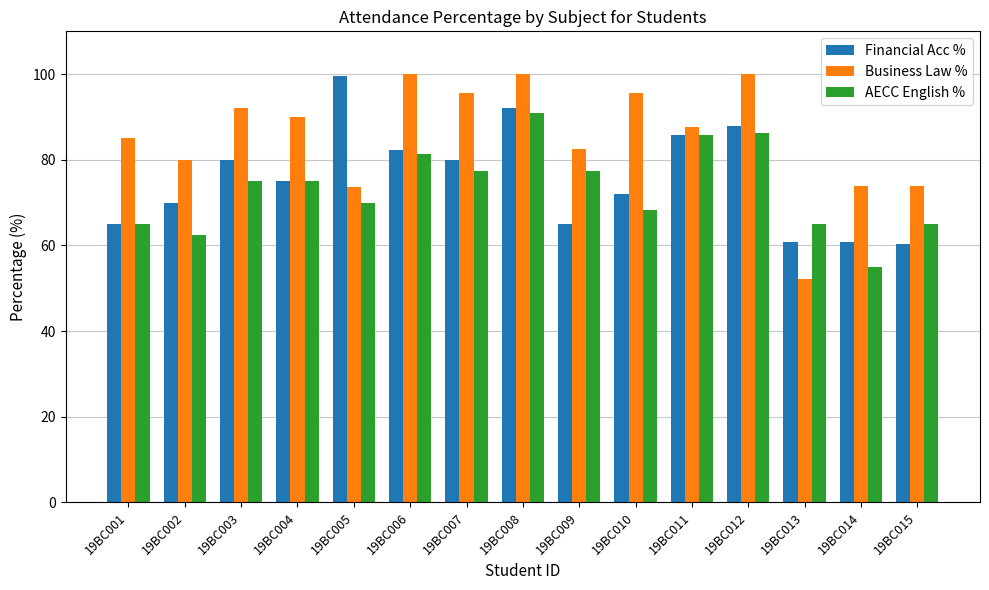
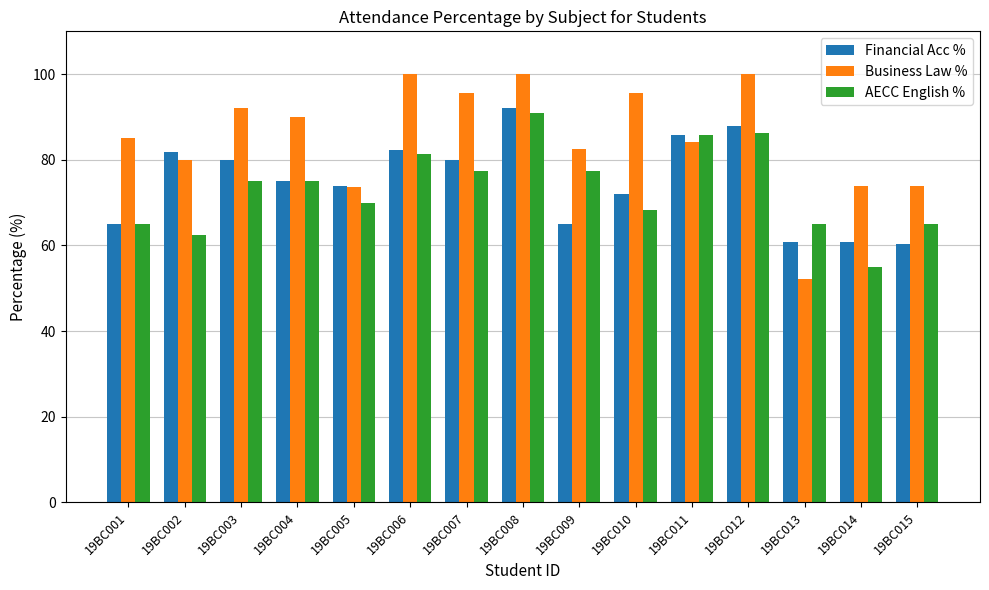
  {
    "Financial Acc %": {
      "19BC001": 65,
-     "19BC002": 70,
+     "19BC002": 82,
      "19BC003": 80,
      "19BC004": 75,
-     "19BC005": 100,
+     "19BC005": 74,
      "19BC006": 82,
      "19BC007": 80,
      "19BC008": 92,
      "19BC009": 65,
      "19BC010": 72,
      "19BC011": 86,
      "19BC012": 88,
      "19BC013": 61,
      "19BC014": 61,
      "19BC015": 60
    },
    "Business Law %": {
      "19BC001": 85,
      "19BC002": 80,
      "19BC003": 92,
      "19BC004": 90,
      "19BC005": 74,
      "19BC006": 100,
      "19BC007": 96,
      "19BC008": 100,
      "19BC009": 83,
      "19BC010": 96,
-     "19BC011": 88,
+     "19BC011": 84,
      "19BC012": 100,
      "19BC013": 52,
      "19BC014": 74,
      "19BC015": 74
    },
    "AECC English %": {
      "19BC001": 65,
      "19BC002": 63,
      "19BC003": 75,
      "19BC004": 75,
      "19BC005": 70,
      "19BC006": 81,
      "19BC007": 77,
      "19BC008": 91,
      "19BC009": 77,
      "19BC010": 68,
      "19BC011": 86,
      "19BC012": 86,
      "19BC013": 65,
      "19BC014": 55,
      "19BC015": 65
    }
  }
